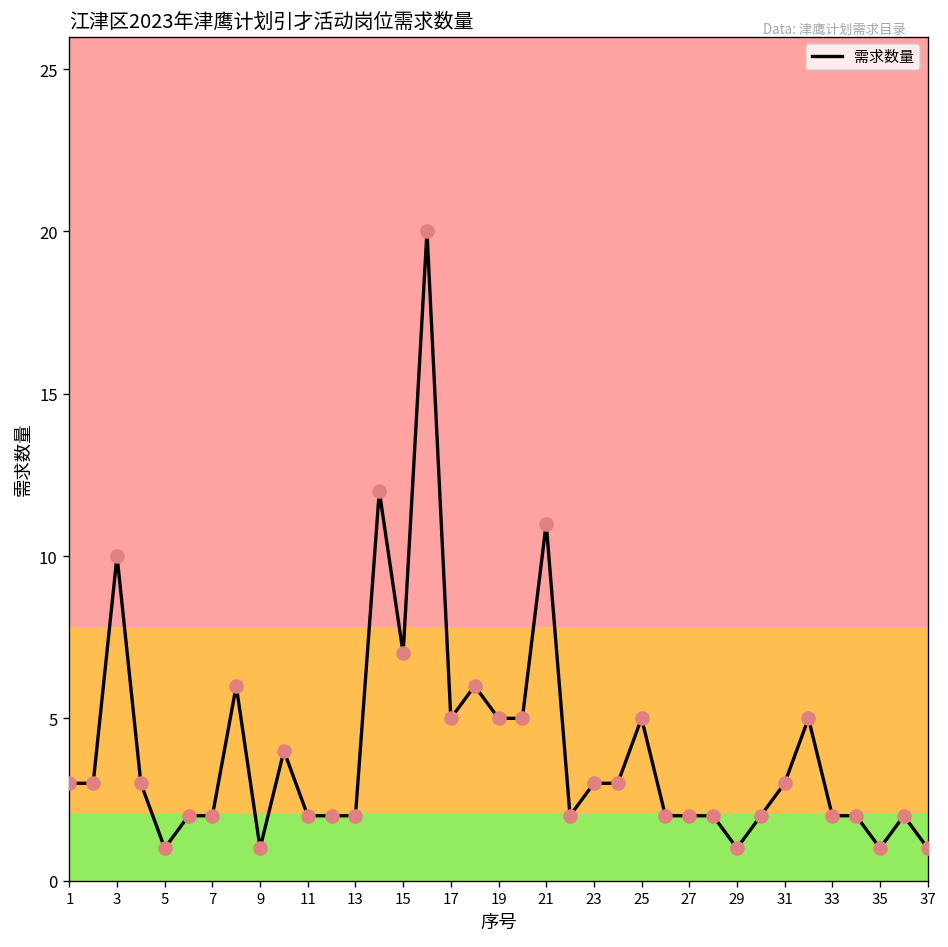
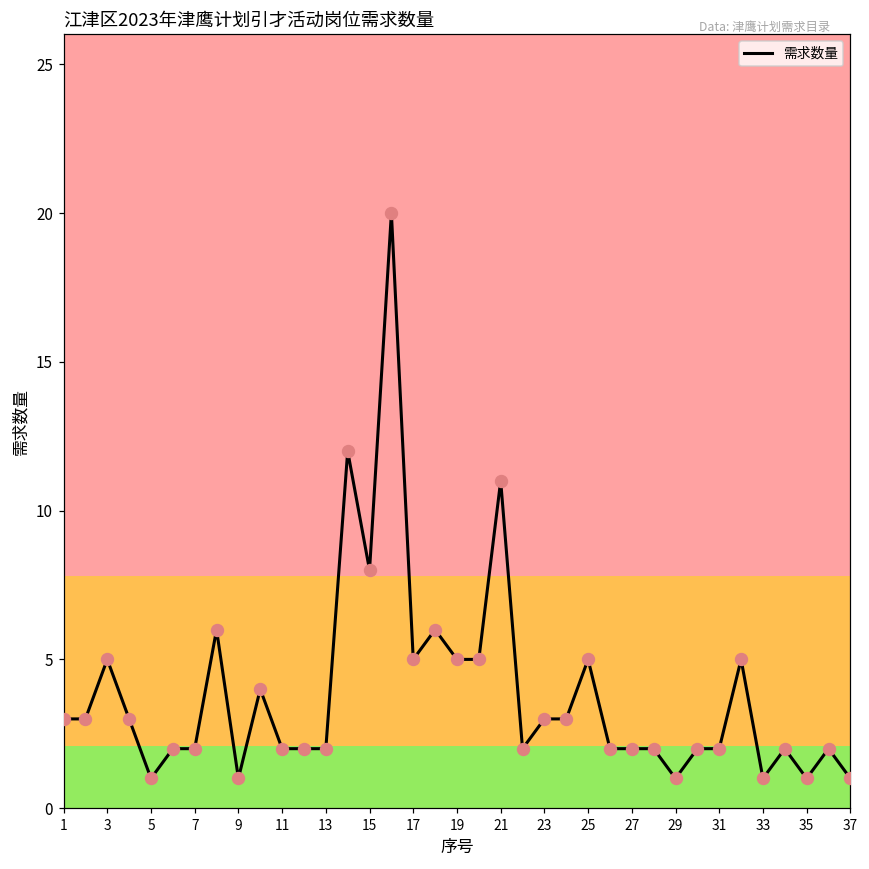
  {
    "1": 3,
-   "3": 10,
+   "3": 5,
    "5": 1,
    "7": 2,
    "9": 1,
    "11": 2,
    "13": 2,
-   "15": 7,
+   "15": 8,
    "17": 5,
    "19": 5,
    "21": 11,
    "23": 3,
    "25": 5,
    "27": 2,
    "29": 1,
-   "31": 3,
-   "33": 2,
+   "31": 2,
+   "33": 1,
    "35": 1,
    "37": 1
  }
